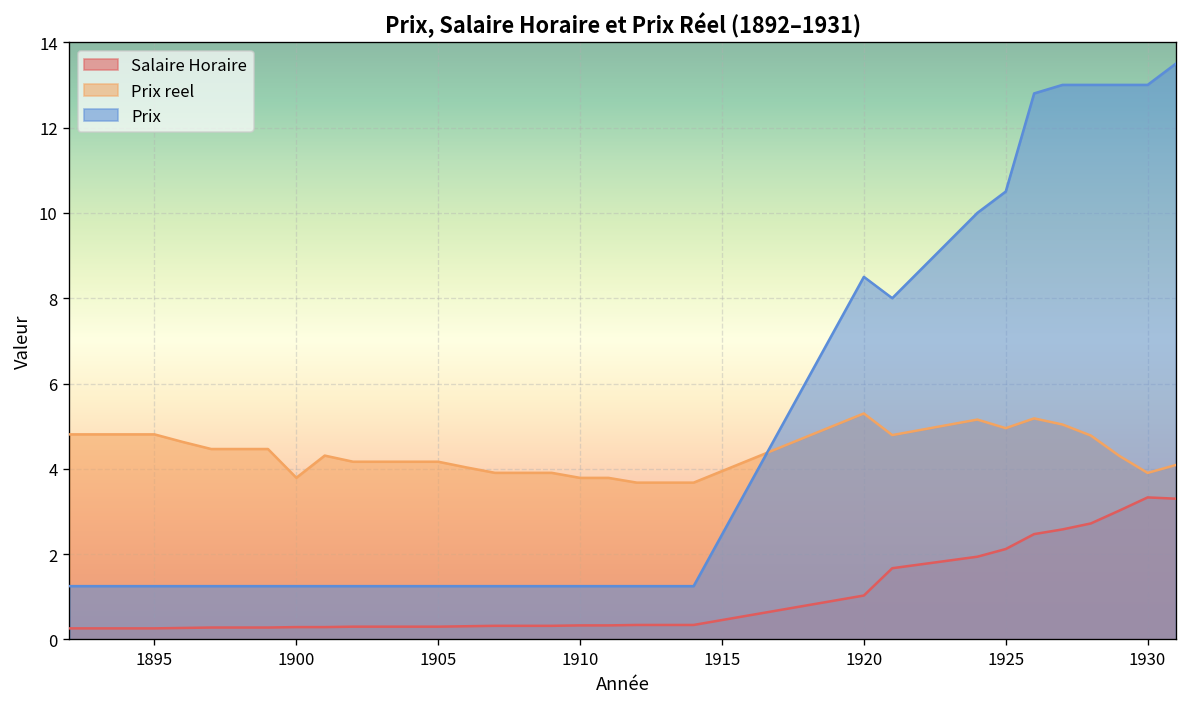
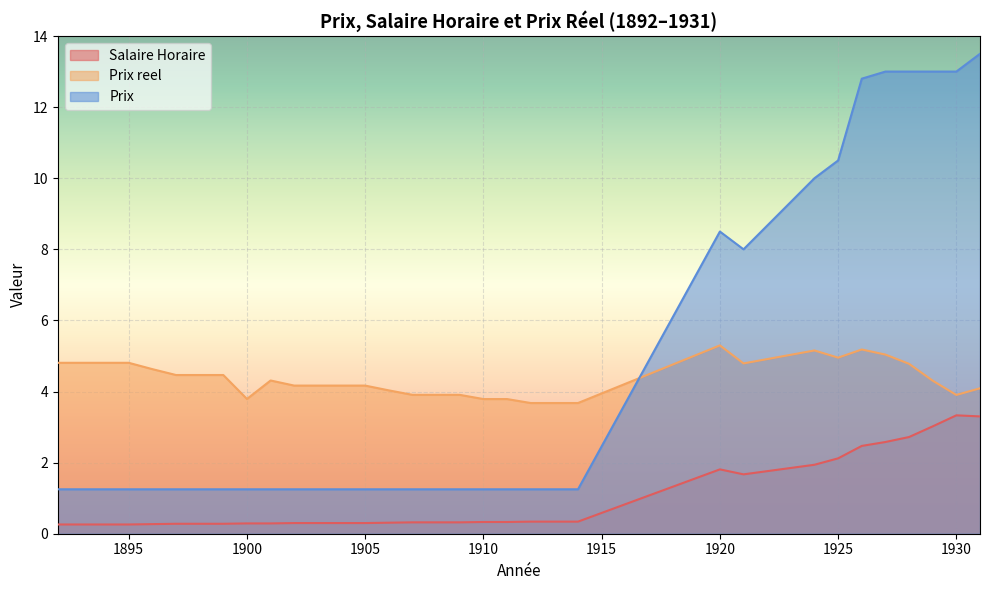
  {
    "Salaire Horaire": {
      "1895": 0.3,
      "1900": 0.3,
      "1905": 0.3,
      "1910": 0.3,
-     "1920": 1.0,
+     "1920": 1.8,
      "1925": 2.1,
      "1930": 3.3
    },
    "Prix reel": {
      "1895": 4.8,
      "1900": 3.8,
      "1905": 4.2,
      "1910": 3.8,
      "1920": 5.3,
      "1925": 5.0,
      "1930": 3.9
    },
    "Prix": {
      "1895": 1.3,
      "1900": 1.3,
      "1905": 1.3,
      "1910": 1.3,
      "1920": 8.5,
      "1925": 10.5,
      "1930": 13.0
    }
  }
